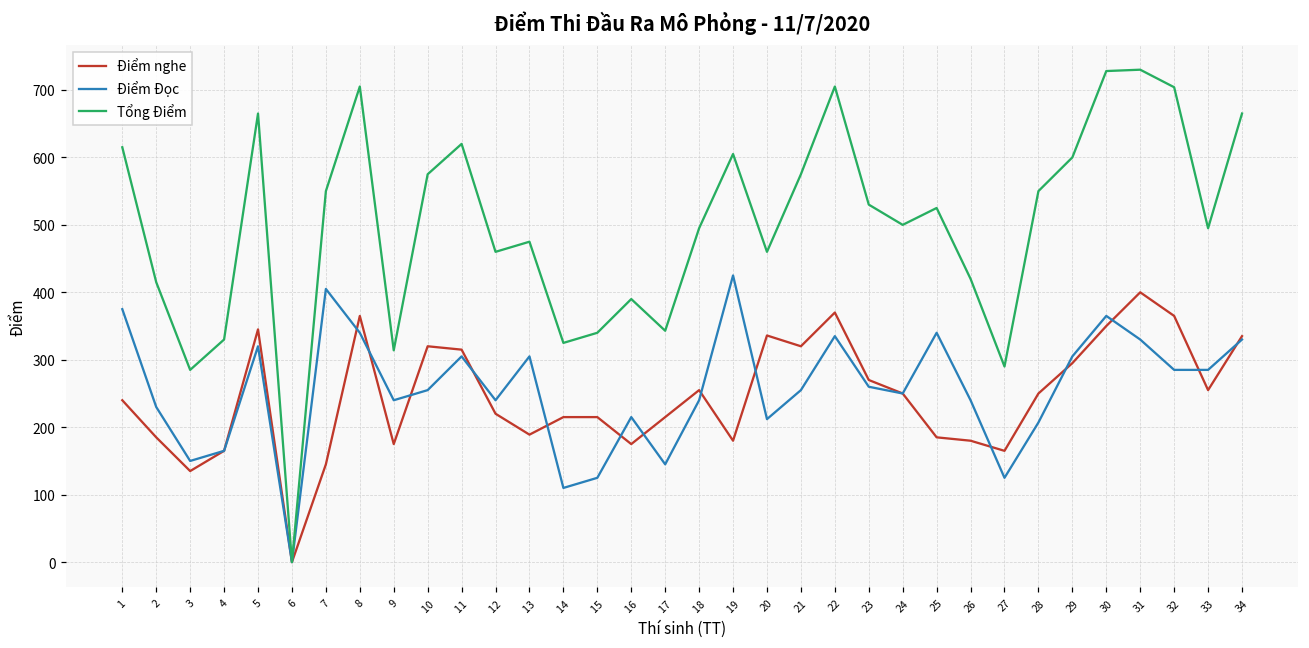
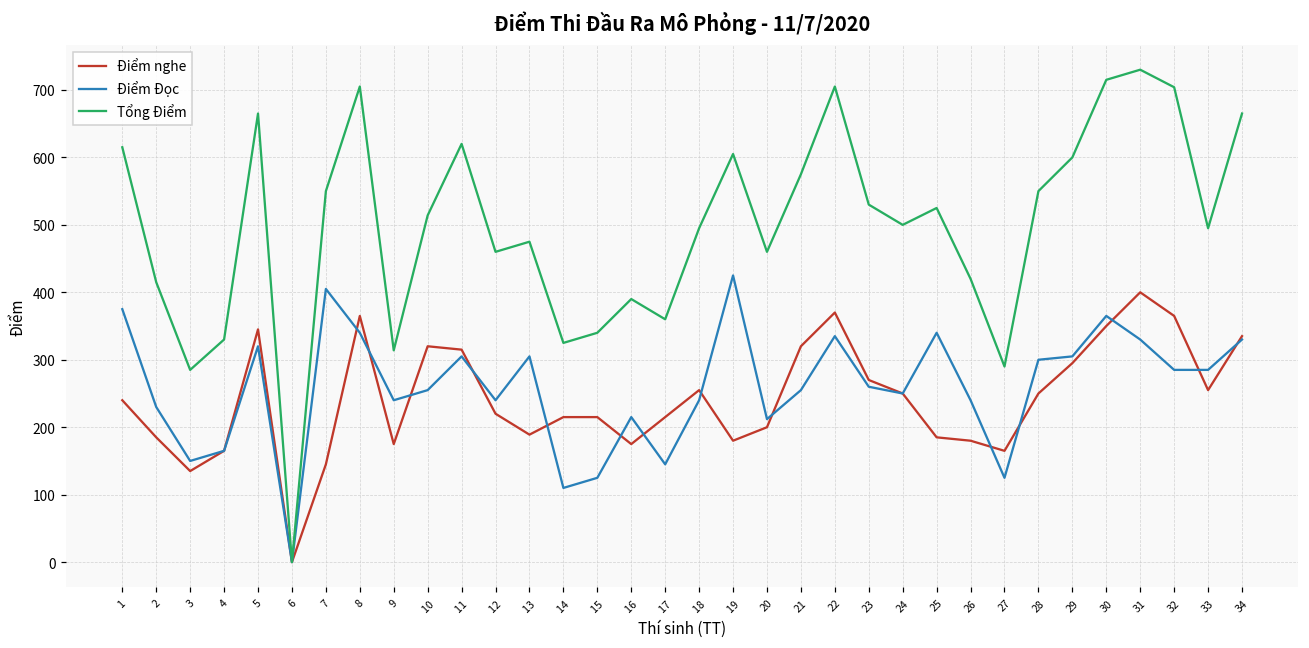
  {
    "Điểm nghe": {
      "1": 240,
      "2": 190,
      "3": 140,
      "5": 350,
      "7": 150,
      "8": 370,
      "9": 180,
      "10": 320,
      "11": 320,
      "12": 220,
      "13": 190,
      "14": 220,
      "15": 220,
      "16": 180,
      "17": 220,
      "18": 260,
      "19": 180,
-     "20": 340,
+     "20": 200,
      "21": 320,
      "22": 370,
      "23": 270,
      "25": 190,
      "26": 180,
      "27": 170,
      "28": 250,
      "29": 300,
      "30": 350,
      "31": 400,
      "32": 370,
      "33": 260,
      "34": 340
    },
    "Điểm Đọc": {
      "1": 380,
      "2": 230,
      "3": 150,
      "5": 320,
      "7": 410,
      "8": 340,
      "9": 240,
      "10": 260,
      "11": 310,
      "12": 240,
      "13": 310,
      "14": 110,
      "15": 130,
      "16": 220,
      "17": 150,
      "18": 240,
      "19": 430,
      "20": 210,
      "21": 260,
      "22": 340,
      "23": 260,
      "25": 340,
      "26": 240,
      "27": 130,
-     "28": 210,
+     "28": 300,
      "29": 310,
      "30": 370,
      "31": 330,
      "32": 290,
      "33": 290,
      "34": 330
    },
    "Tổng Điểm": {
      "1": 620,
      "2": 420,
      "3": 290,
      "4": 330,
      "5": 670,
      "7": 550,
      "8": 710,
      "9": 310,
-     "10": 580,
+     "10": 510,
      "11": 620,
      "12": 460,
      "13": 480,
      "14": 330,
      "15": 340,
      "16": 390,
-     "17": 340,
+     "17": 360,
      "18": 500,
      "19": 610,
      "20": 460,
      "21": 580,
      "22": 710,
      "23": 530,
      "24": 500,
      "25": 530,
      "26": 420,
      "27": 290,
      "28": 550,
      "29": 600,
-     "30": 730,
+     "30": 720,
      "31": 730,
      "32": 700,
      "33": 500,
      "34": 670
    }
  }
